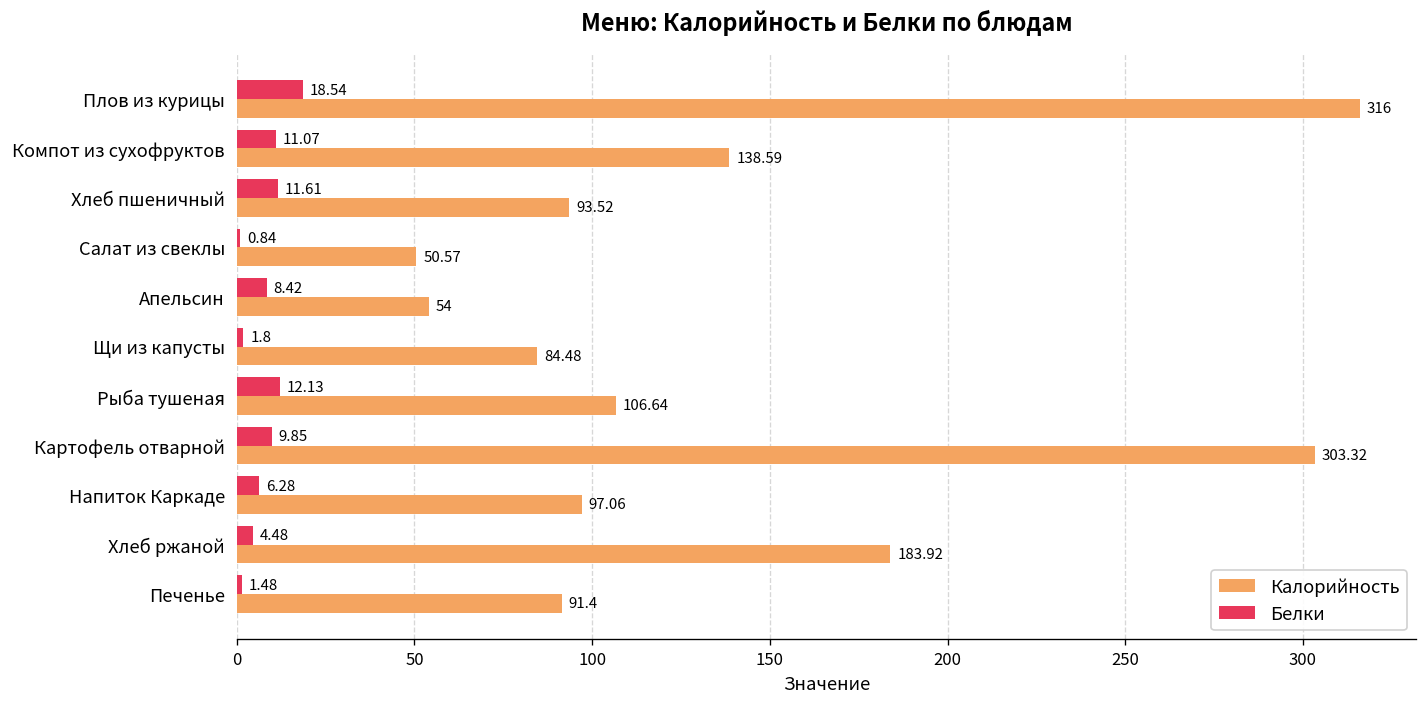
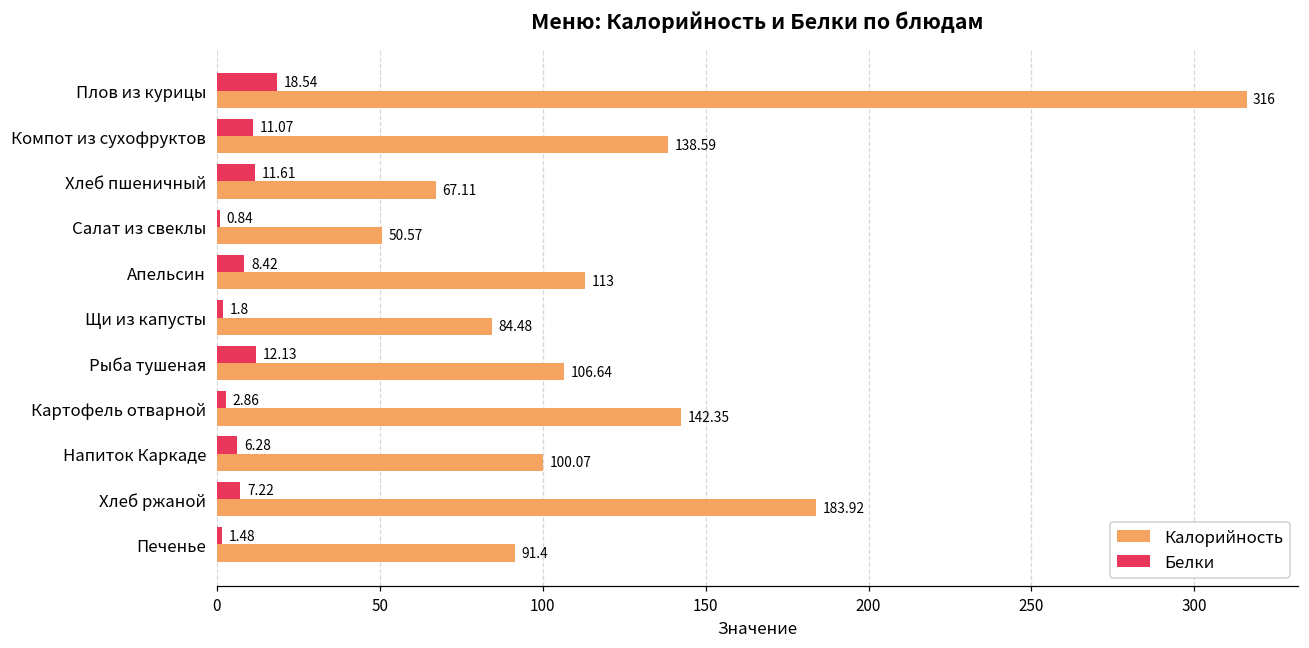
  {
    "Калорийность": {
      "Плов из курицы": 316,
      "Компот из сухофруктов": 138.59,
-     "Хлеб пшеничный": 93.52,
+     "Хлеб пшеничный": 67.11,
      "Салат из свеклы": 50.57,
-     "Апельсин": 54,
+     "Апельсин": 113,
      "Щи из капусты": 84.48,
      "Рыба тушеная": 106.64,
-     "Картофель отварной": 303.32,
-     "Напиток Каркаде": 97.06,
+     "Картофель отварной": 142.35,
+     "Напиток Каркаде": 100.07,
      "Хлеб ржаной": 183.92,
      "Печенье": 91.4
    },
    "Белки": {
      "Плов из курицы": 18.54,
      "Компот из сухофруктов": 11.07,
      "Хлеб пшеничный": 11.61,
      "Салат из свеклы": 0.84,
      "Апельсин": 8.42,
      "Щи из капусты": 1.8,
      "Рыба тушеная": 12.13,
-     "Картофель отварной": 9.85,
+     "Картофель отварной": 2.86,
      "Напиток Каркаде": 6.28,
-     "Хлеб ржаной": 4.48,
+     "Хлеб ржаной": 7.22,
      "Печенье": 1.48
    }
  }
